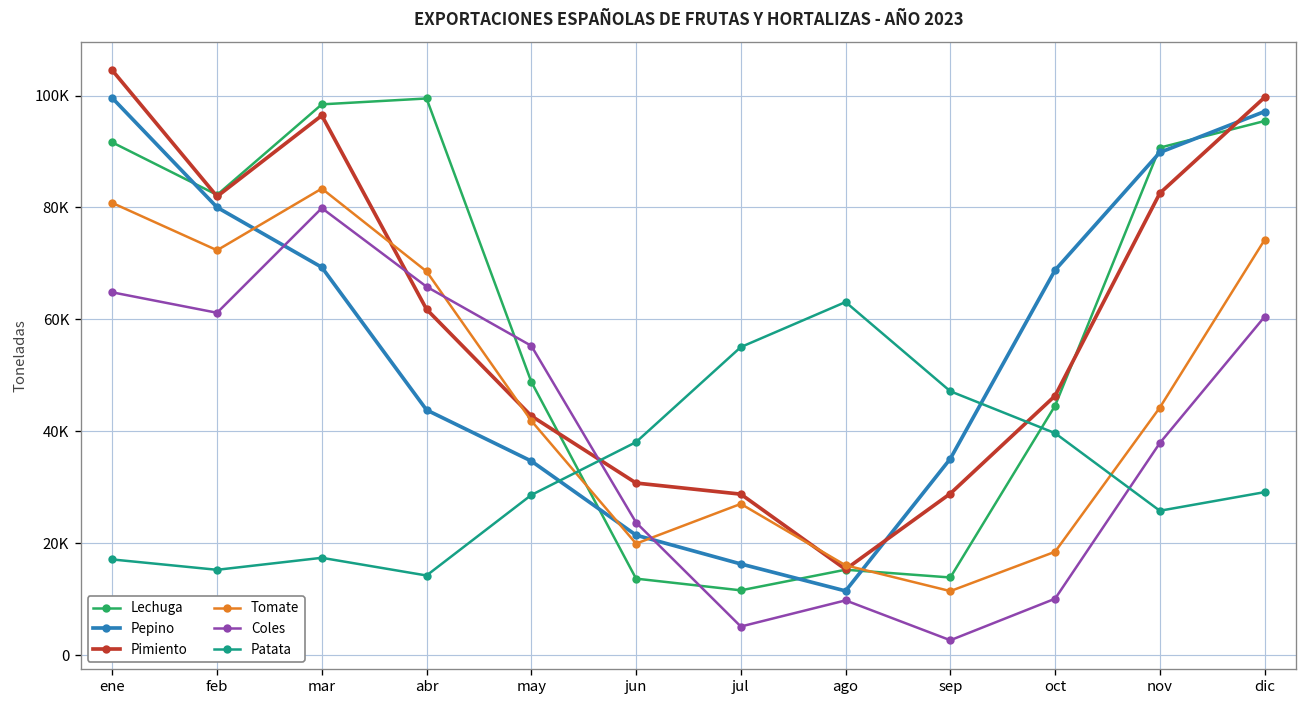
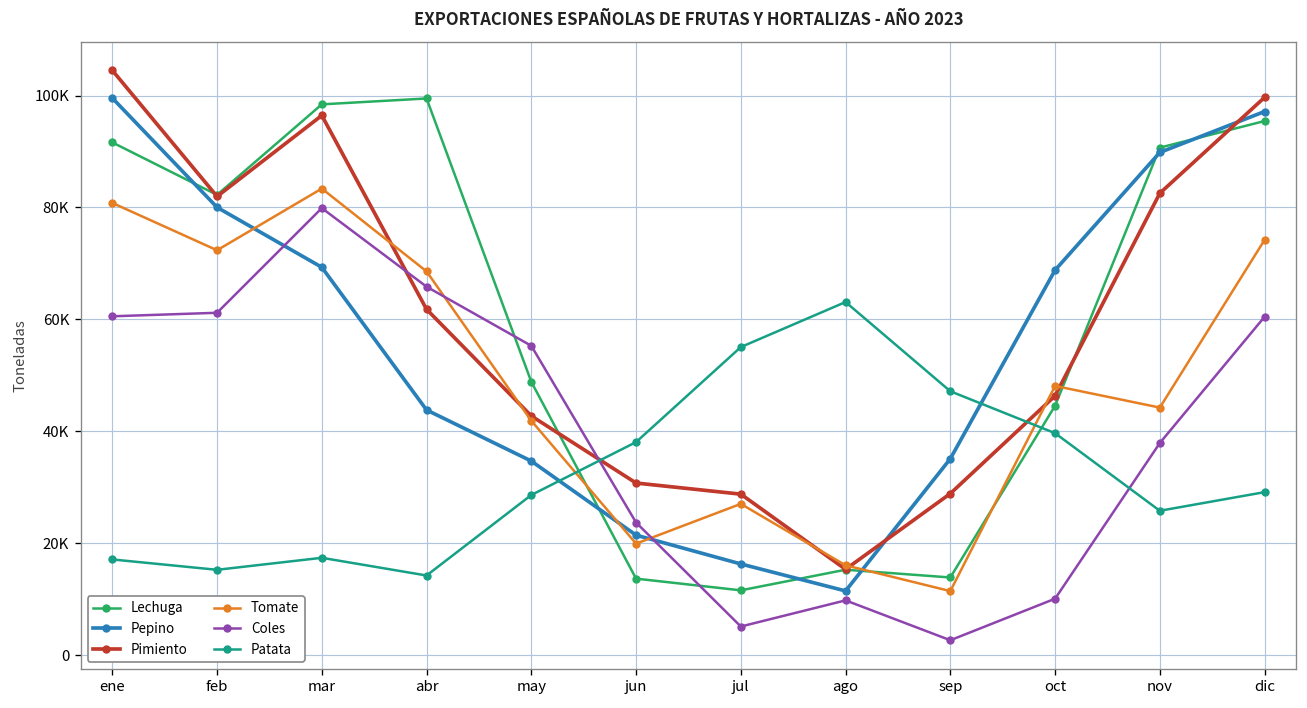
  {
    "Pepino": {
      "ene": 100000,
      "feb": 80000,
      "mar": 69000,
      "abr": 44000,
      "may": 35000,
      "jun": 21000,
      "jul": 16000,
      "ago": 11000,
      "sep": 35000,
      "oct": 69000,
      "nov": 90000,
      "dic": 97000
    },
    "Pimiento": {
      "ene": 105000,
      "mar": 96000,
      "abr": 62000,
      "may": 43000,
      "jun": 31000,
      "jul": 29000,
      "sep": 29000,
      "oct": 46000,
      "nov": 83000,
      "dic": 100000
    },
    "Tomate": {
      "ene": 81000,
      "feb": 72000,
      "mar": 83000,
      "abr": 69000,
      "may": 42000,
      "jun": 20000,
      "jul": 27000,
      "ago": 16000,
      "sep": 11000,
-     "oct": 18000,
+     "oct": 48000,
      "nov": 44000,
      "dic": 74000
    },
    "Coles": {
-     "ene": 65000,
+     "ene": 61000,
      "feb": 61000,
      "mar": 80000,
      "abr": 66000,
      "may": 55000,
      "jun": 24000,
      "jul": 5000,
      "ago": 10000,
      "sep": 3000,
      "oct": 10000,
      "nov": 38000,
      "dic": 60000
    }
  }
